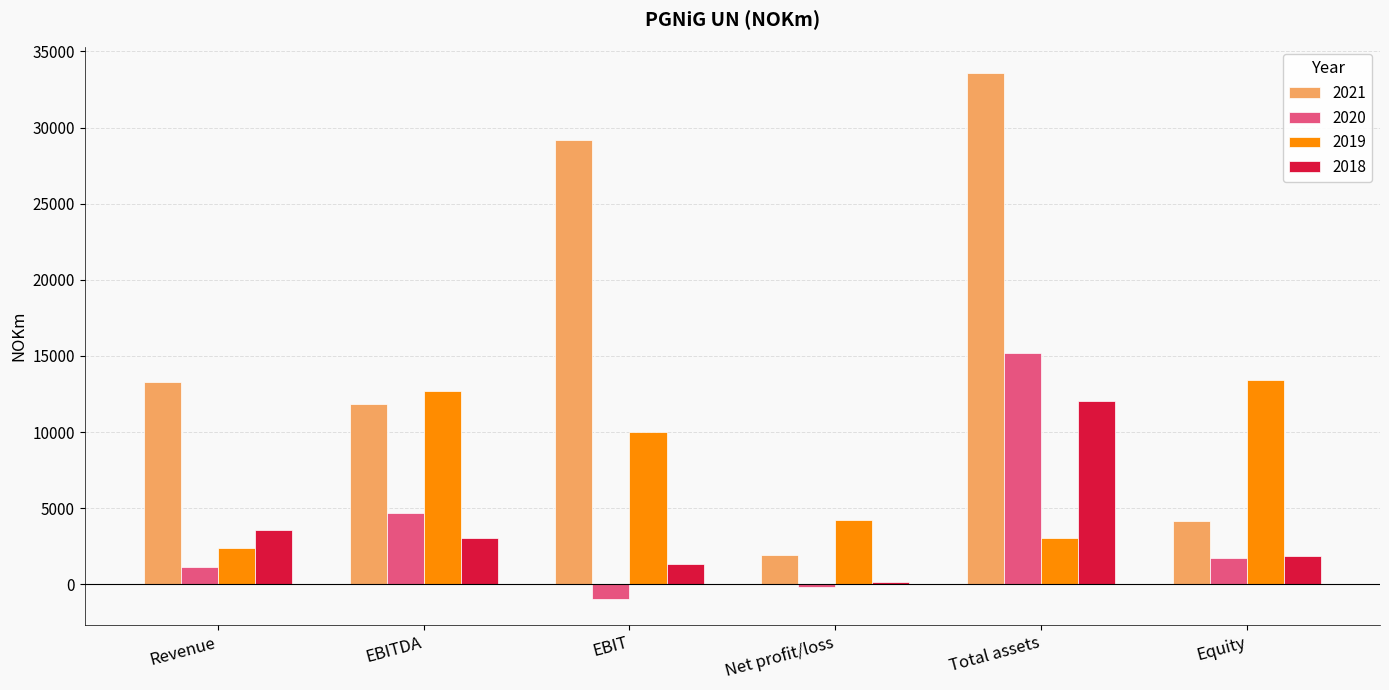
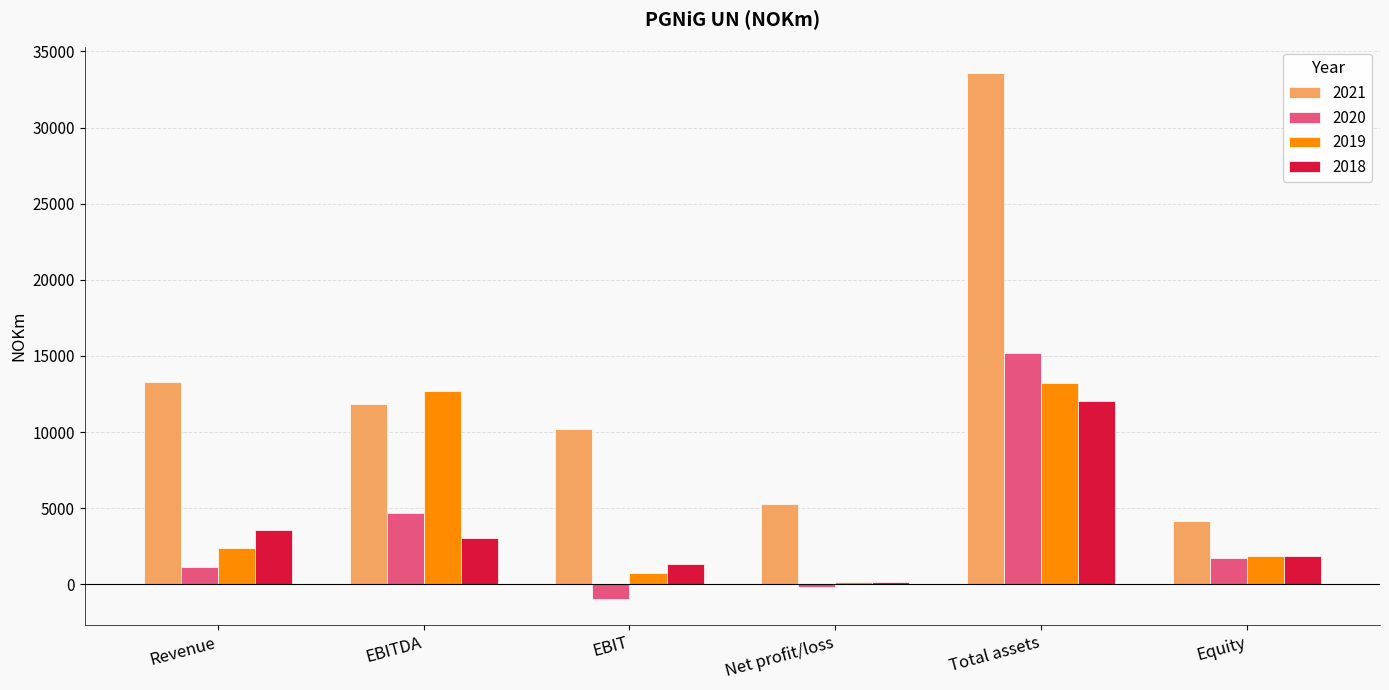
  {
    "2021": {
      "Revenue": 13300,
      "EBITDA": 11800,
-     "EBIT": 29200,
-     "Net profit/loss": 1900,
+     "EBIT": 10200,
+     "Net profit/loss": 5300,
      "Total assets": 33600,
      "Equity": 4200
    },
    "2020": {
      "Revenue": 1100,
      "EBITDA": 4700,
      "EBIT": -900,
      "Net profit/loss": -200,
      "Total assets": 15200,
      "Equity": 1700
    },
    "2019": {
      "Revenue": 2400,
      "EBITDA": 12700,
-     "EBIT": 10000,
-     "Net profit/loss": 4200,
-     "Total assets": 3100,
-     "Equity": 13400
+     "EBIT": 700,
+     "Net profit/loss": 100,
+     "Total assets": 13200,
+     "Equity": 1900
    },
    "2018": {
      "Revenue": 3600,
      "EBITDA": 3000,
      "EBIT": 1300,
      "Total assets": 12100,
      "Equity": 1900
    }
  }
